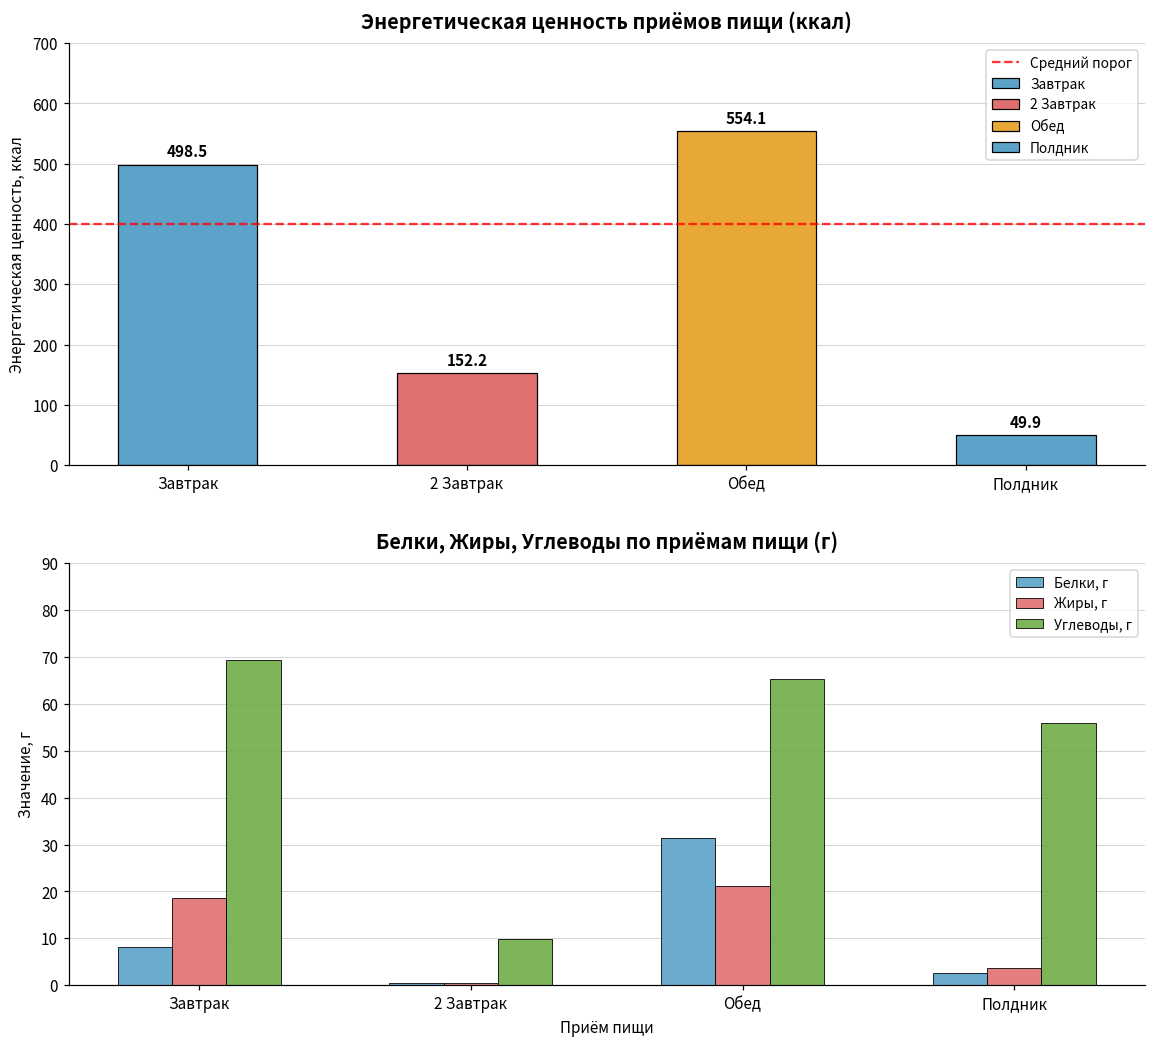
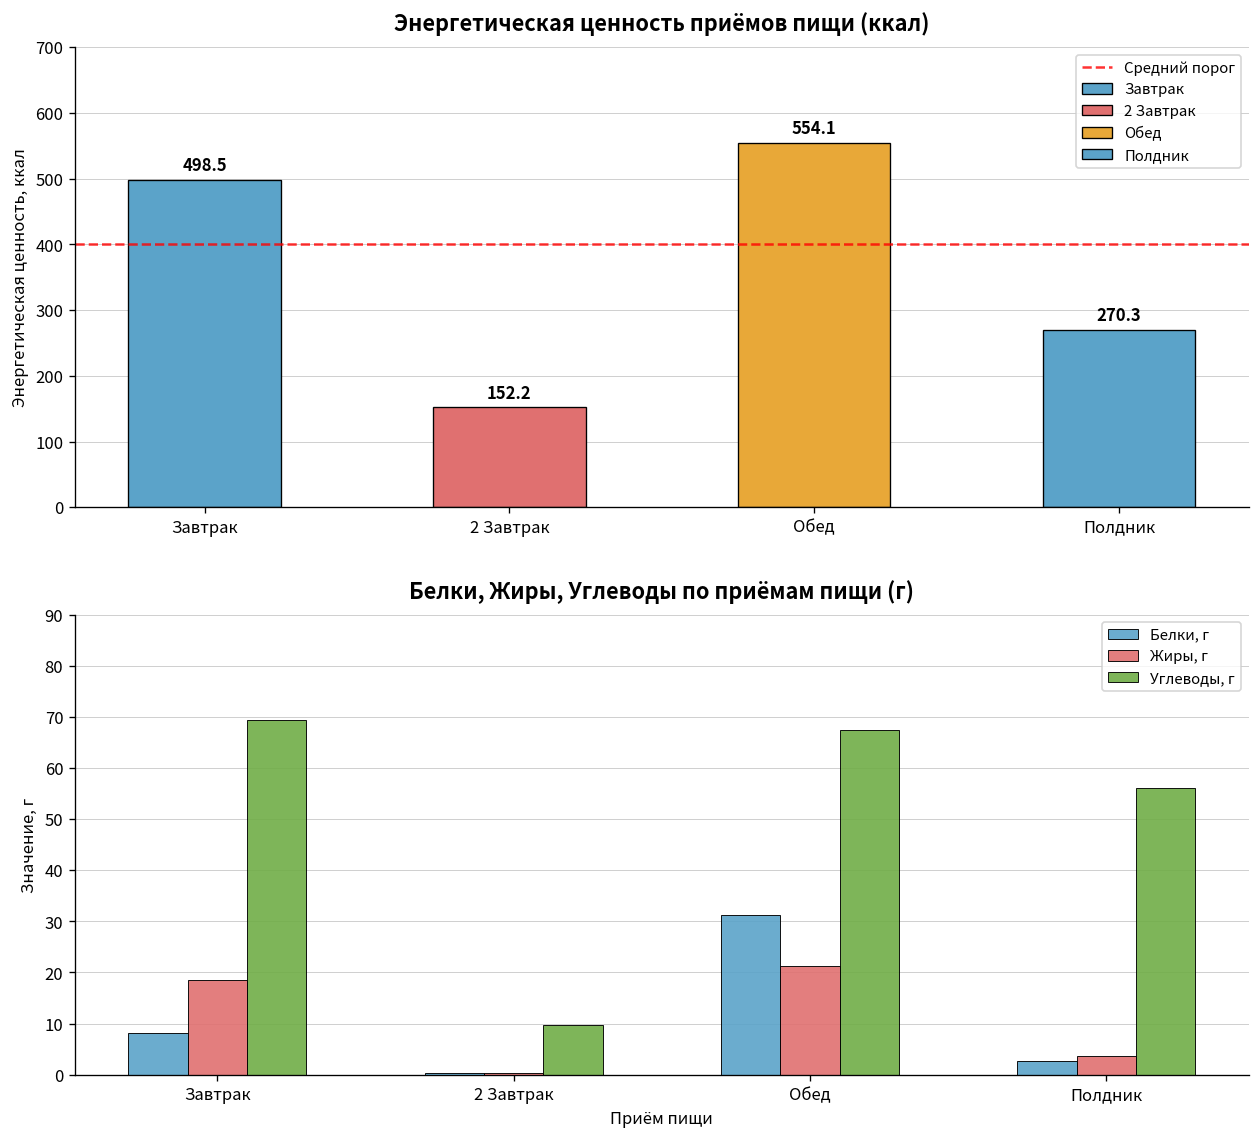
  {
    "Энергетическая ценность приёмов пищи (ккал)": {
      "Завтрак": 498.5,
      "2 Завтрак": 152.2,
      "Обед": 554.1,
-     "Полдник": 49.9
+     "Полдник": 270.3
    },
    "Белки, Жиры, Углеводы по приёмам пищи (г)": {
      "Белки, г": {
        "Завтрак": 8,
        "Обед": 31,
        "Полдник": 3
      },
      "Жиры, г": {
        "Завтрак": 19,
        "Обед": 21,
        "Полдник": 4
      },
      "Углеводы, г": {
        "Завтрак": 69,
        "2 Завтрак": 10,
-       "Обед": 65,
+       "Обед": 68,
        "Полдник": 56
      }
    }
  }
